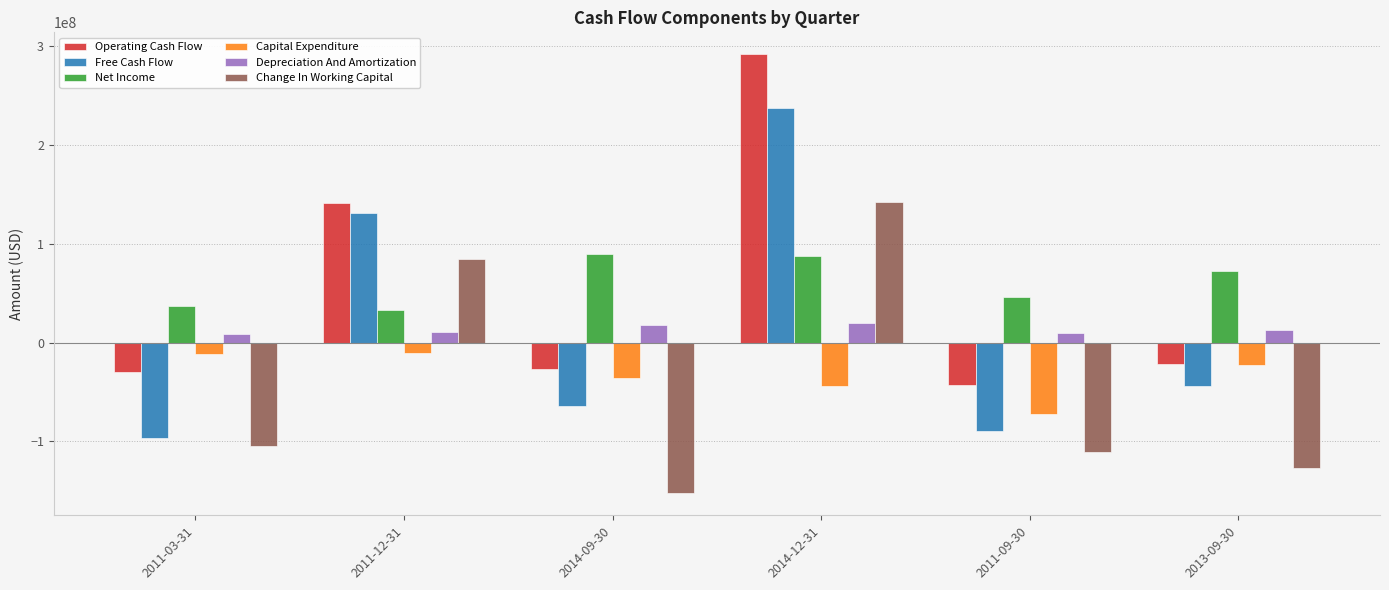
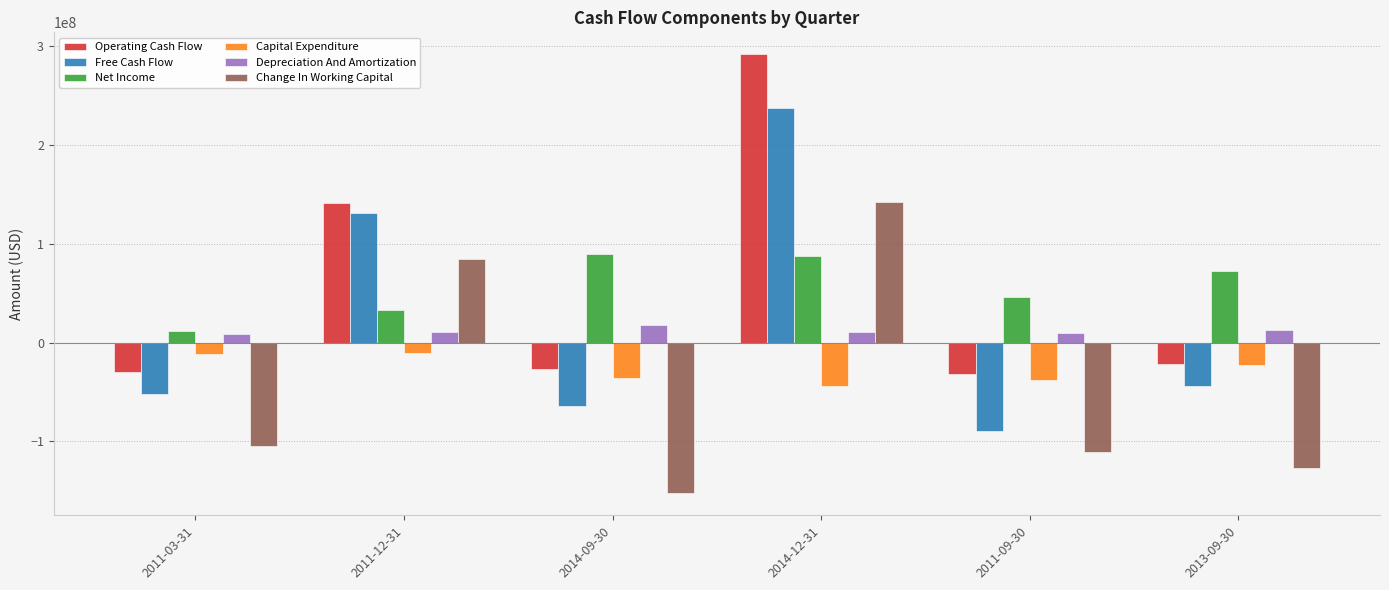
  {
    "Operating Cash Flow": {
      "2011-03-31": -30000000,
      "2011-12-31": 140000000,
      "2014-09-30": -30000000,
      "2014-12-31": 290000000,
-     "2011-09-30": -40000000,
+     "2011-09-30": -30000000,
      "2013-09-30": -20000000
    },
    "Free Cash Flow": {
-     "2011-03-31": -100000000,
+     "2011-03-31": -50000000,
      "2011-12-31": 130000000,
      "2014-09-30": -60000000,
      "2014-12-31": 240000000,
      "2011-09-30": -90000000,
      "2013-09-30": -40000000
    },
    "Net Income": {
-     "2011-03-31": 40000000,
+     "2011-03-31": 10000000,
      "2011-12-31": 30000000,
      "2014-09-30": 90000000,
      "2014-12-31": 90000000,
      "2011-09-30": 50000000,
      "2013-09-30": 70000000
    },
    "Capital Expenditure": {
      "2011-03-31": -10000000,
      "2011-12-31": -10000000,
      "2014-09-30": -40000000,
      "2014-12-31": -40000000,
-     "2011-09-30": -70000000,
+     "2011-09-30": -40000000,
      "2013-09-30": -20000000
    },
    "Depreciation And Amortization": {
      "2011-03-31": 10000000,
      "2011-12-31": 10000000,
      "2014-09-30": 20000000,
-     "2014-12-31": 20000000,
+     "2014-12-31": 10000000,
      "2011-09-30": 10000000,
      "2013-09-30": 10000000
    },
    "Change In Working Capital": {
      "2011-03-31": -100000000,
      "2011-12-31": 80000000,
      "2014-09-30": -150000000,
      "2014-12-31": 140000000,
      "2011-09-30": -110000000,
      "2013-09-30": -130000000
    }
  }
